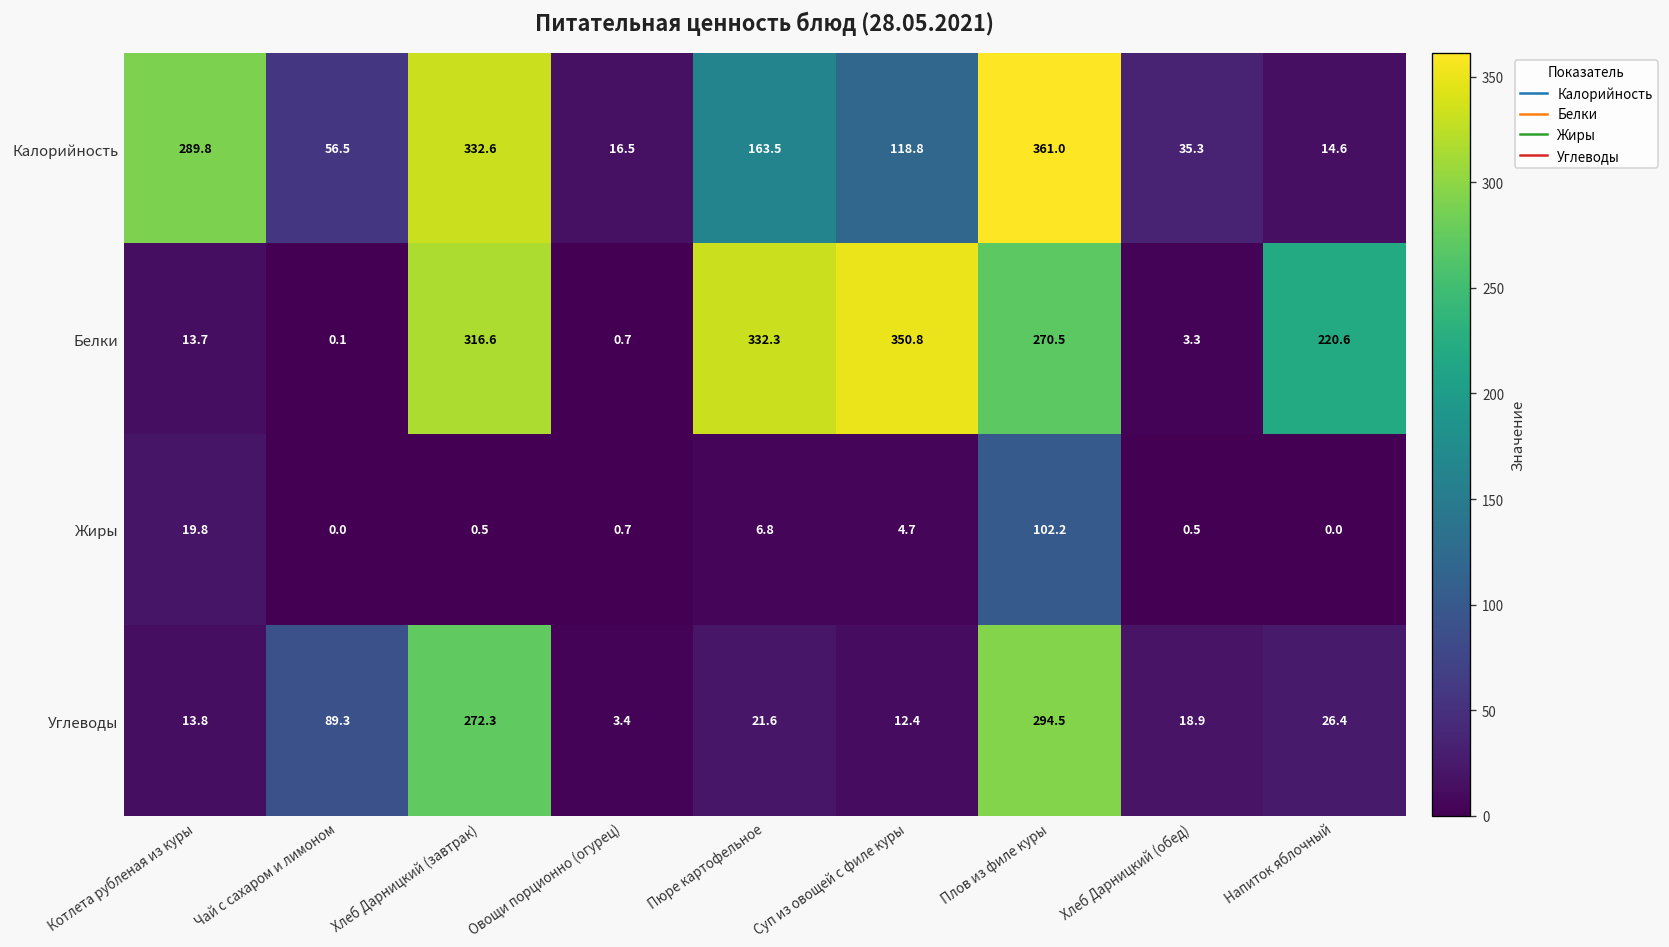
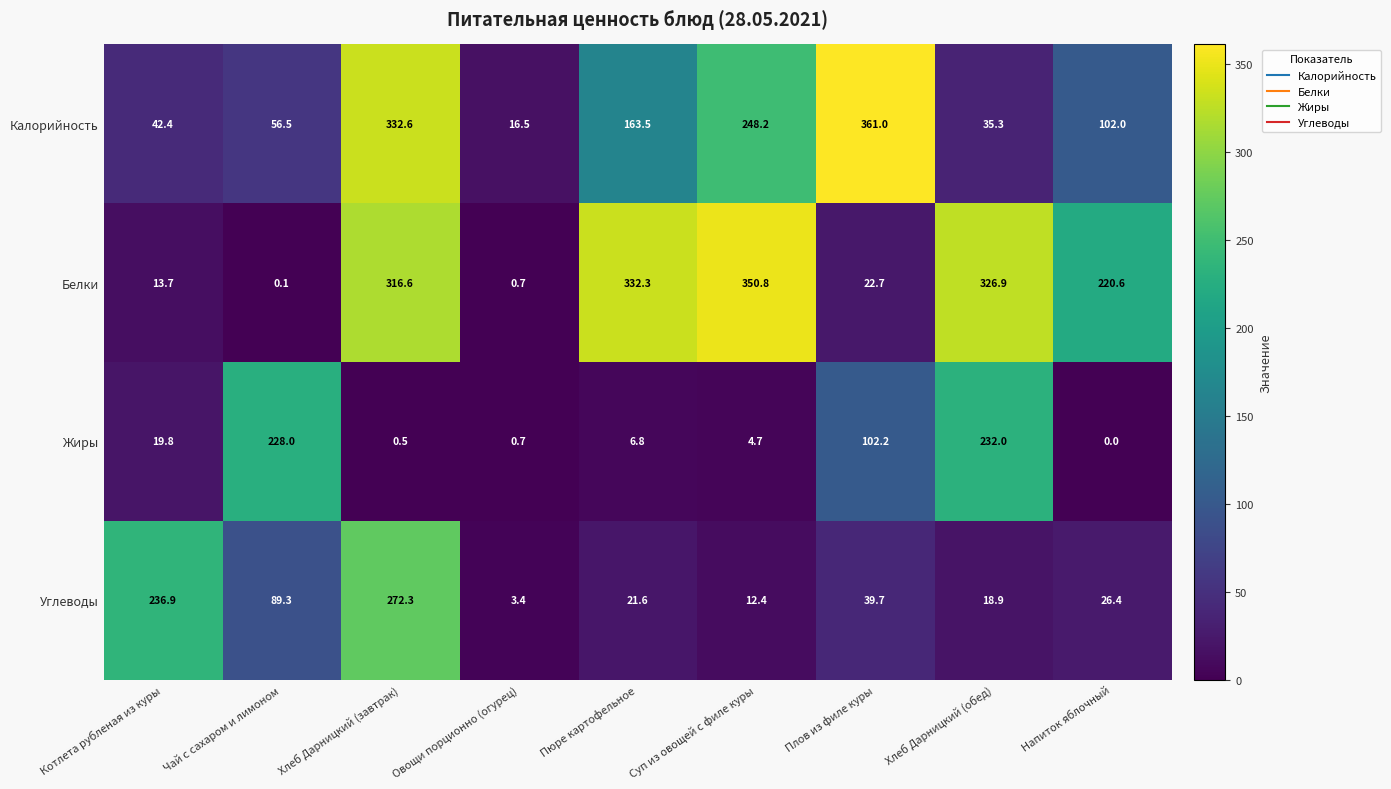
  {
    "Калорийность": {
-     "Котлета рубленая из куры": 289.8,
+     "Котлета рубленая из куры": 42.4,
      "Чай с сахаром и лимоном": 56.5,
      "Хлеб Дарницкий (завтрак)": 332.6,
      "Овощи порционно (огурец)": 16.5,
      "Пюре картофельное": 163.5,
-     "Суп из овощей с филе куры": 118.8,
+     "Суп из овощей с филе куры": 248.2,
      "Плов из филе куры": 361.0,
      "Хлеб Дарницкий (обед)": 35.3,
-     "Напиток яблочный": 14.6
+     "Напиток яблочный": 102.0
    },
    "Белки": {
      "Котлета рубленая из куры": 13.7,
      "Чай с сахаром и лимоном": 0.1,
      "Хлеб Дарницкий (завтрак)": 316.6,
      "Овощи порционно (огурец)": 0.7,
      "Пюре картофельное": 332.3,
      "Суп из овощей с филе куры": 350.8,
-     "Плов из филе куры": 270.5,
-     "Хлеб Дарницкий (обед)": 3.3,
+     "Плов из филе куры": 22.7,
+     "Хлеб Дарницкий (обед)": 326.9,
      "Напиток яблочный": 220.6
    },
    "Жиры": {
      "Котлета рубленая из куры": 19.8,
-     "Чай с сахаром и лимоном": 0.0,
+     "Чай с сахаром и лимоном": 228.0,
      "Хлеб Дарницкий (завтрак)": 0.5,
      "Овощи порционно (огурец)": 0.7,
      "Пюре картофельное": 6.8,
      "Суп из овощей с филе куры": 4.7,
      "Плов из филе куры": 102.2,
-     "Хлеб Дарницкий (обед)": 0.5,
+     "Хлеб Дарницкий (обед)": 232.0,
      "Напиток яблочный": 0.0
    },
    "Углеводы": {
-     "Котлета рубленая из куры": 13.8,
+     "Котлета рубленая из куры": 236.9,
      "Чай с сахаром и лимоном": 89.3,
      "Хлеб Дарницкий (завтрак)": 272.3,
      "Овощи порционно (огурец)": 3.4,
      "Пюре картофельное": 21.6,
      "Суп из овощей с филе куры": 12.4,
-     "Плов из филе куры": 294.5,
+     "Плов из филе куры": 39.7,
      "Хлеб Дарницкий (обед)": 18.9,
      "Напиток яблочный": 26.4
    }
  }
